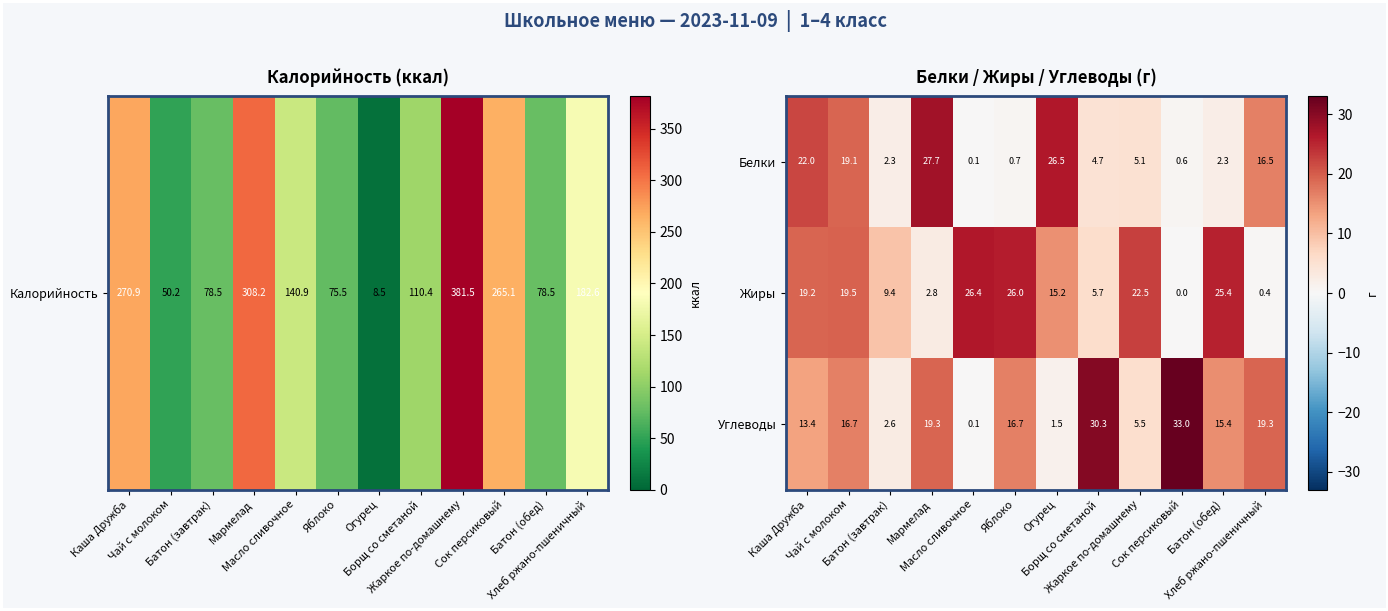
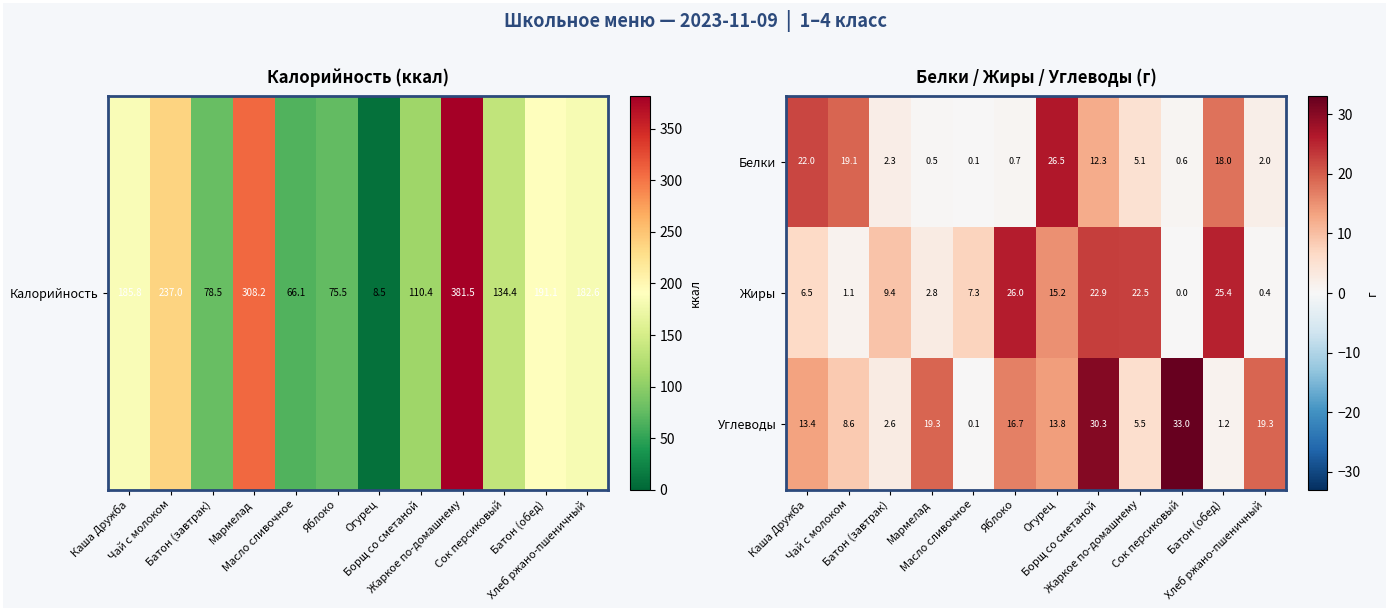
  {
    "Калорийность (ккал)": {
      "Калорийность": {
-       "Каша Дружба": 270.9,
-       "Чай с молоком": 50.2,
+       "Каша Дружба": 185.8,
+       "Чай с молоком": 237.0,
        "Батон (завтрак)": 78.5,
        "Мармелад": 308.2,
-       "Масло сливочное": 140.9,
+       "Масло сливочное": 66.1,
        "Яблоко": 75.5,
        "Огурец": 8.5,
        "Борщ со сметаной": 110.4,
        "Жаркое по-домашнему": 381.5,
-       "Сок персиковый": 265.1,
-       "Батон (обед)": 78.5,
+       "Сок персиковый": 134.4,
+       "Батон (обед)": 191.1,
        "Хлеб ржано-пшеничный": 182.6
      }
    },
    "Белки / Жиры / Углеводы (г)": {
      "Белки": {
        "Каша Дружба": 22.0,
        "Чай с молоком": 19.1,
        "Батон (завтрак)": 2.3,
-       "Мармелад": 27.7,
+       "Мармелад": 0.5,
        "Масло сливочное": 0.1,
        "Яблоко": 0.7,
        "Огурец": 26.5,
-       "Борщ со сметаной": 4.7,
+       "Борщ со сметаной": 12.3,
        "Жаркое по-домашнему": 5.1,
        "Сок персиковый": 0.6,
-       "Батон (обед)": 2.3,
-       "Хлеб ржано-пшеничный": 16.5
+       "Батон (обед)": 18.0,
+       "Хлеб ржано-пшеничный": 2.0
      },
      "Жиры": {
-       "Каша Дружба": 19.2,
-       "Чай с молоком": 19.5,
+       "Каша Дружба": 6.5,
+       "Чай с молоком": 1.1,
        "Батон (завтрак)": 9.4,
        "Мармелад": 2.8,
-       "Масло сливочное": 26.4,
+       "Масло сливочное": 7.3,
        "Яблоко": 26.0,
        "Огурец": 15.2,
-       "Борщ со сметаной": 5.7,
+       "Борщ со сметаной": 22.9,
        "Жаркое по-домашнему": 22.5,
        "Сок персиковый": 0.0,
        "Батон (обед)": 25.4,
        "Хлеб ржано-пшеничный": 0.4
      },
      "Углеводы": {
        "Каша Дружба": 13.4,
-       "Чай с молоком": 16.7,
+       "Чай с молоком": 8.6,
        "Батон (завтрак)": 2.6,
        "Мармелад": 19.3,
        "Масло сливочное": 0.1,
        "Яблоко": 16.7,
-       "Огурец": 1.5,
+       "Огурец": 13.8,
        "Борщ со сметаной": 30.3,
        "Жаркое по-домашнему": 5.5,
        "Сок персиковый": 33.0,
-       "Батон (обед)": 15.4,
+       "Батон (обед)": 1.2,
        "Хлеб ржано-пшеничный": 19.3
      }
    }
  }
